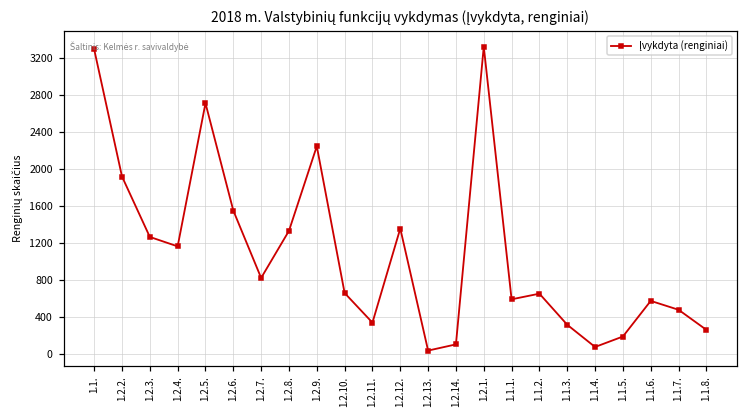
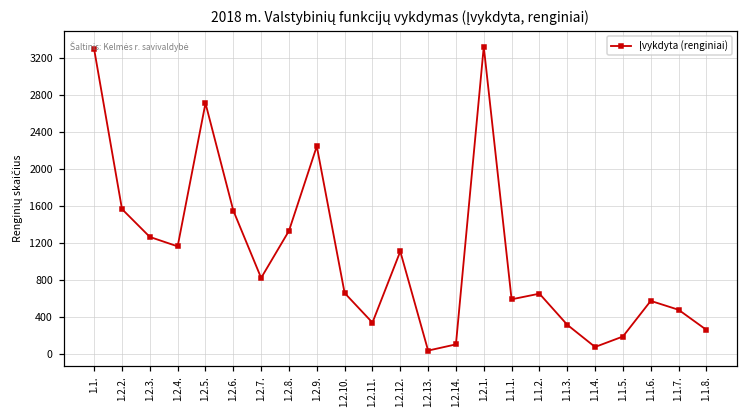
  {
    "1.1.": 3300,
-   "1.2.2.": 1900,
+   "1.2.2.": 1600,
    "1.2.3.": 1300,
    "1.2.4.": 1200,
    "1.2.5.": 2700,
    "1.2.6.": 1600,
    "1.2.7.": 800,
    "1.2.8.": 1300,
    "1.2.9.": 2200,
    "1.2.10.": 700,
    "1.2.11.": 300,
-   "1.2.12.": 1400,
+   "1.2.12.": 1100,
    "1.2.13.": 0,
    "1.2.14.": 100,
    "1.2.1.": 3300,
    "1.1.1.": 600,
    "1.1.2.": 700,
    "1.1.3.": 300,
    "1.1.4.": 100,
    "1.1.5.": 200,
    "1.1.6.": 600,
    "1.1.7.": 500,
    "1.1.8.": 300
  }
